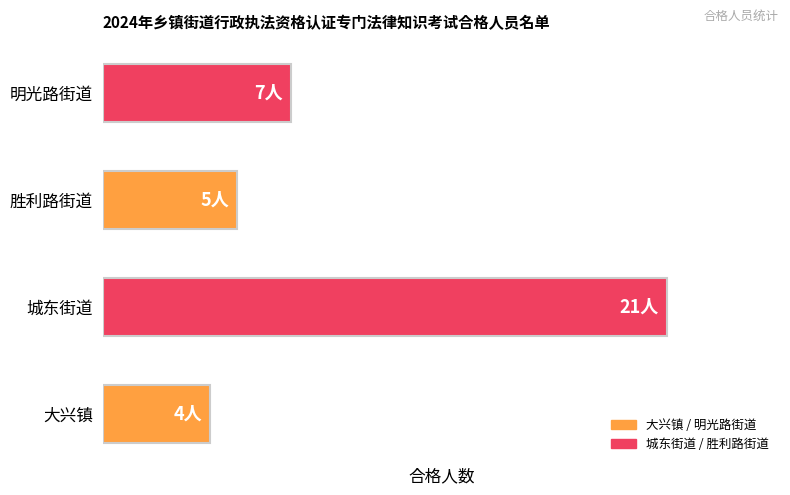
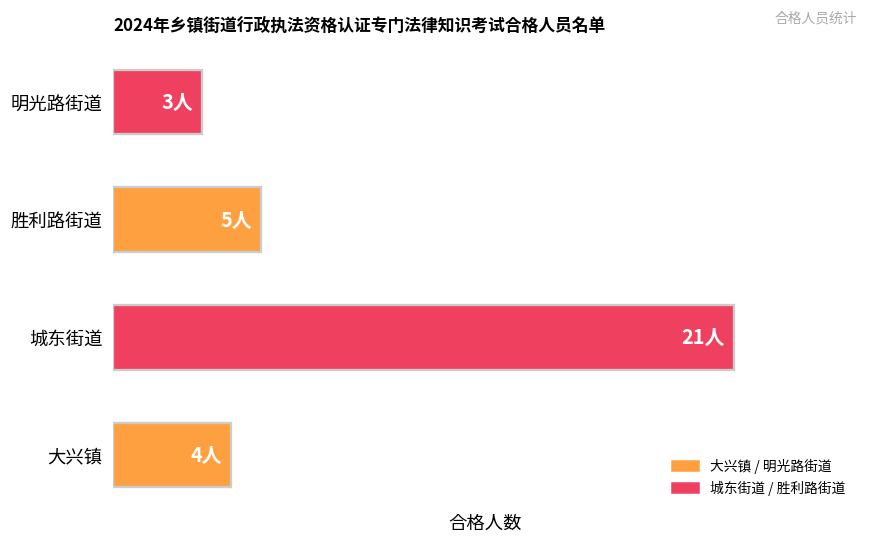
  {
-   "明光路街道": "7人",
+   "明光路街道": "3人",
    "胜利路街道": "5人",
    "城东街道": "21人",
    "大兴镇": "4人"
  }
